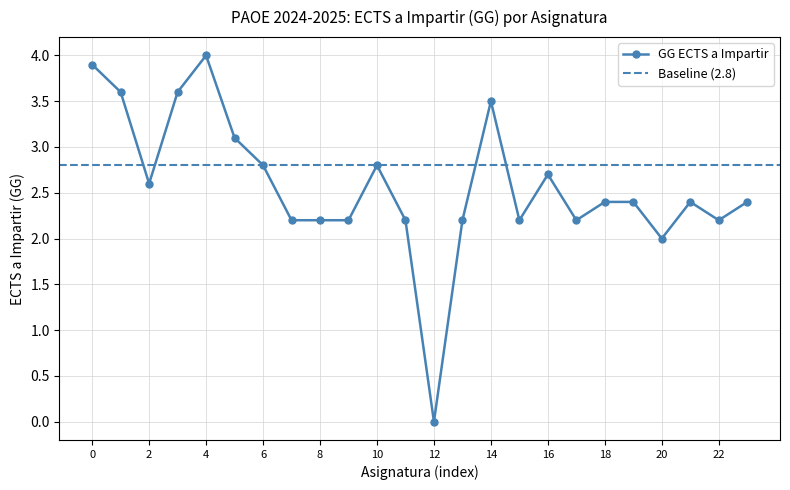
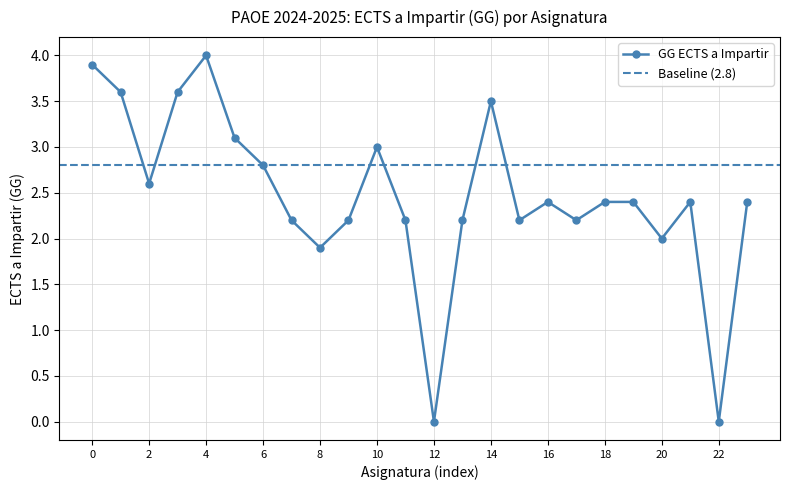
  {
    "0": 3.9,
    "2": 2.6,
    "4": 4.0,
    "6": 2.8,
-   "8": 2.2,
-   "10": 2.8,
+   "8": 1.9,
+   "10": 3.0,
    "12": 0.0,
    "14": 3.5,
-   "16": 2.7,
+   "16": 2.4,
    "18": 2.4,
    "20": 2.0,
-   "22": 2.2
+   "22": 0.0
  }
